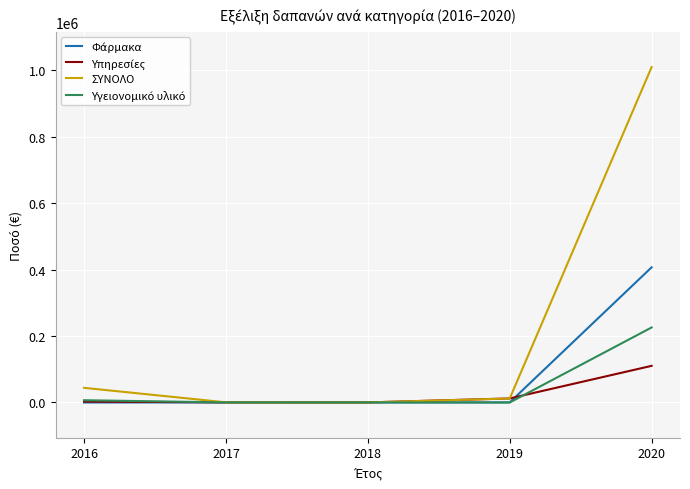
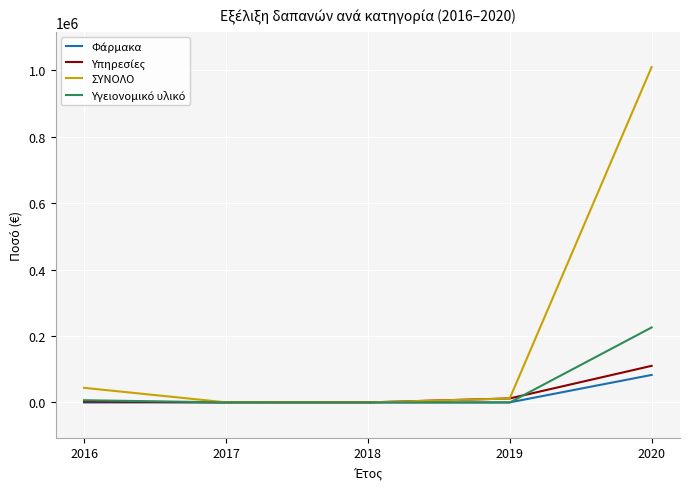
  {
    "Φάρμακα": {
-     "2020": 410000
+     "2020": 80000
    },
    "Υπηρεσίες": {
      "2020": 110000
    },
    "ΣΥΝΟΛΟ": {
      "2016": 40000,
      "2020": 1010000
    },
    "Υγειονομικό υλικό": {
      "2020": 230000
    }
  }
